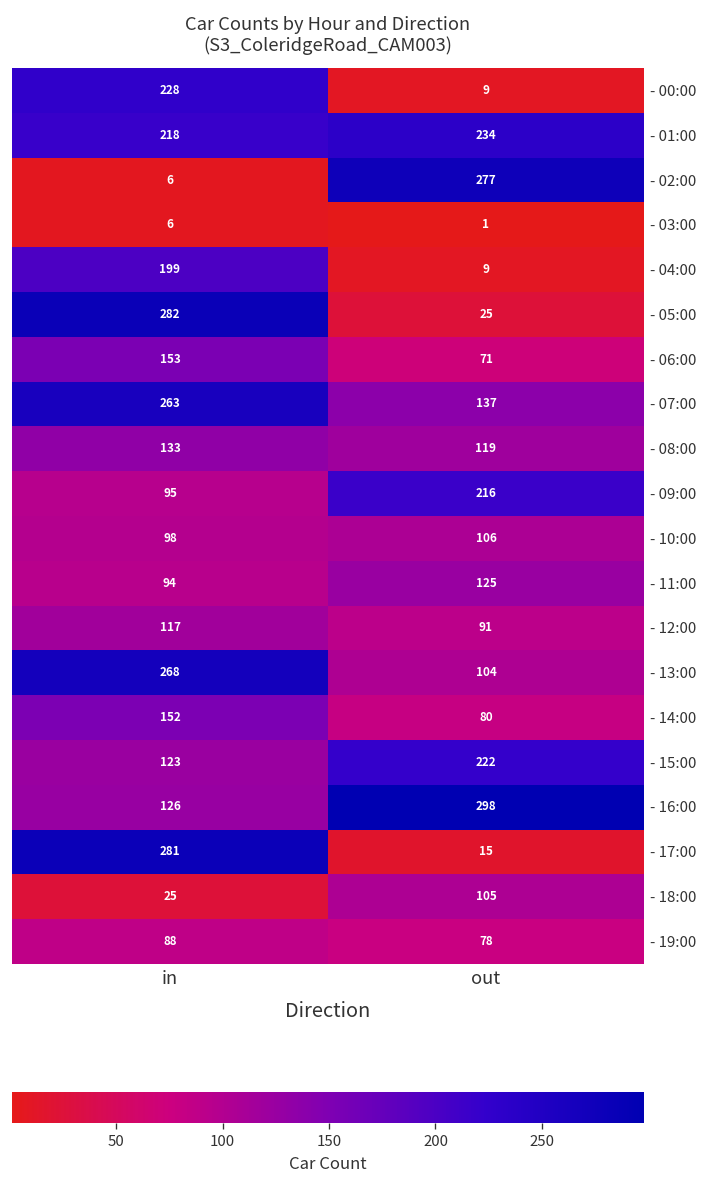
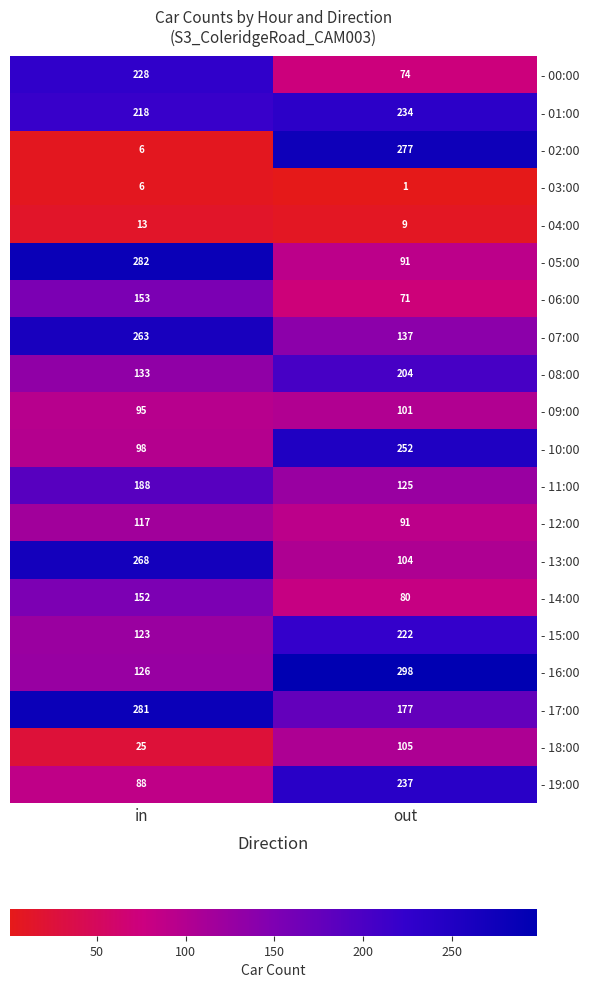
  {
    "- 00:00": {
      "in": 228,
-     "out": 9
+     "out": 74
    },
    "- 01:00": {
      "in": 218,
      "out": 234
    },
    "- 02:00": {
      "in": 6,
      "out": 277
    },
    "- 03:00": {
      "in": 6,
      "out": 1
    },
    "- 04:00": {
-     "in": 199,
+     "in": 13,
      "out": 9
    },
    "- 05:00": {
      "in": 282,
-     "out": 25
+     "out": 91
    },
    "- 06:00": {
      "in": 153,
      "out": 71
    },
    "- 07:00": {
      "in": 263,
      "out": 137
    },
    "- 08:00": {
      "in": 133,
-     "out": 119
+     "out": 204
    },
    "- 09:00": {
      "in": 95,
-     "out": 216
+     "out": 101
    },
    "- 10:00": {
      "in": 98,
-     "out": 106
+     "out": 252
    },
    "- 11:00": {
-     "in": 94,
+     "in": 188,
      "out": 125
    },
    "- 12:00": {
      "in": 117,
      "out": 91
    },
    "- 13:00": {
      "in": 268,
      "out": 104
    },
    "- 14:00": {
      "in": 152,
      "out": 80
    },
    "- 15:00": {
      "in": 123,
      "out": 222
    },
    "- 16:00": {
      "in": 126,
      "out": 298
    },
    "- 17:00": {
      "in": 281,
-     "out": 15
+     "out": 177
    },
    "- 18:00": {
      "in": 25,
      "out": 105
    },
    "- 19:00": {
      "in": 88,
-     "out": 78
+     "out": 237
    }
  }
